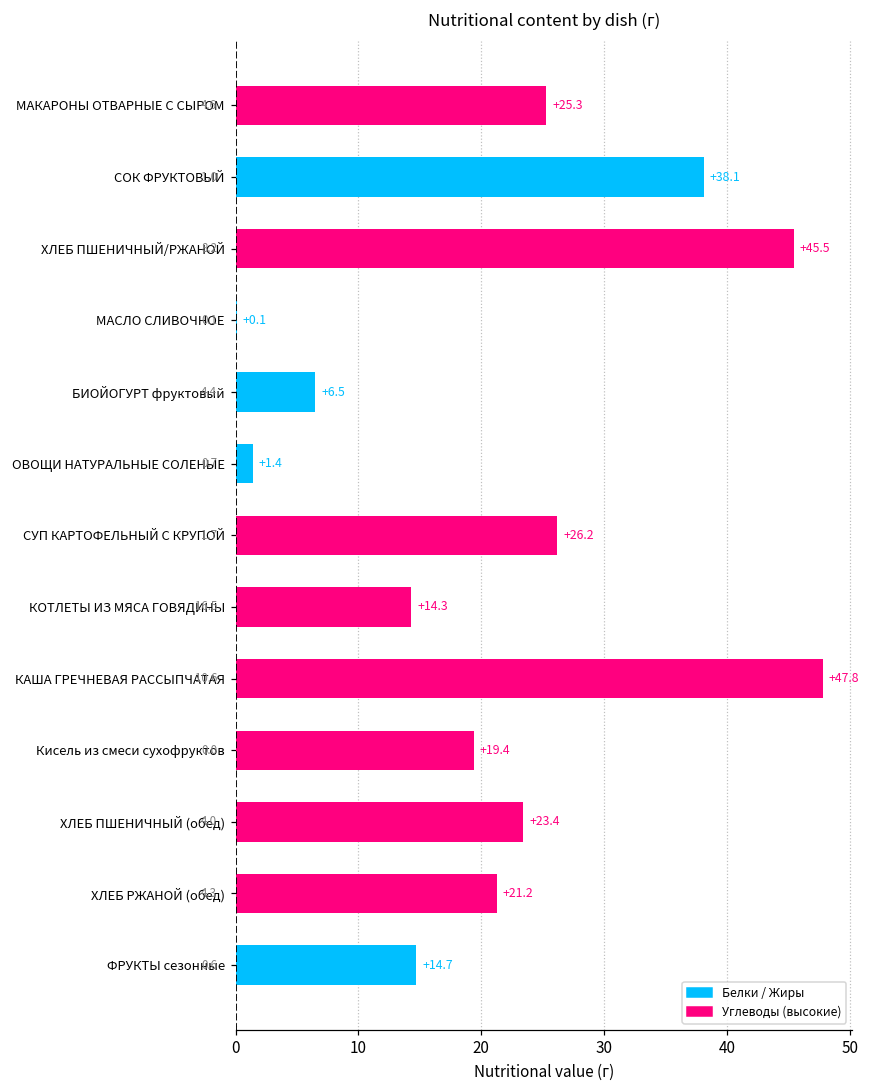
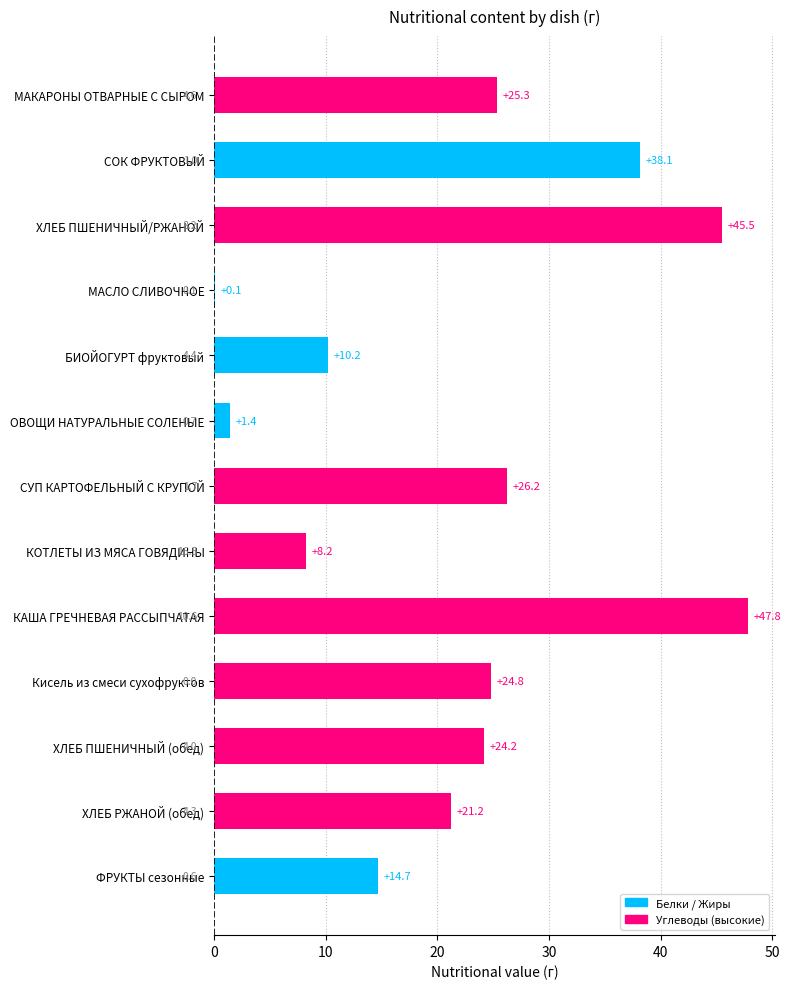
  {
    "МАКАРОНЫ ОТВАРНЫЕ С СЫРОМ": "+25.3",
    "СОК ФРУКТОВЫЙ": "+38.1",
    "ХЛЕБ ПШЕНИЧНЫЙ/РЖАНОЙ": "+45.5",
    "МАСЛО СЛИВОЧНОЕ": "+0.1",
-   "БИОЙОГУРТ фруктовый": "+6.5",
+   "БИОЙОГУРТ фруктовый": "+10.2",
    "ОВОЩИ НАТУРАЛЬНЫЕ СОЛЕНЫЕ": "+1.4",
    "СУП КАРТОФЕЛЬНЫЙ С КРУПОЙ": "+26.2",
-   "КОТЛЕТЫ ИЗ МЯСА ГОВЯДИНЫ": "+14.3",
+   "КОТЛЕТЫ ИЗ МЯСА ГОВЯДИНЫ": "+8.2",
    "КАША ГРЕЧНЕВАЯ РАССЫПЧАТАЯ": "+47.8",
-   "Кисель из смеси сухофруктов": "+19.4",
-   "ХЛЕБ ПШЕНИЧНЫЙ (обед)": "+23.4",
+   "Кисель из смеси сухофруктов": "+24.8",
+   "ХЛЕБ ПШЕНИЧНЫЙ (обед)": "+24.2",
    "ХЛЕБ РЖАНОЙ (обед)": "+21.2",
    "ФРУКТЫ сезонные": "+14.7"
  }
